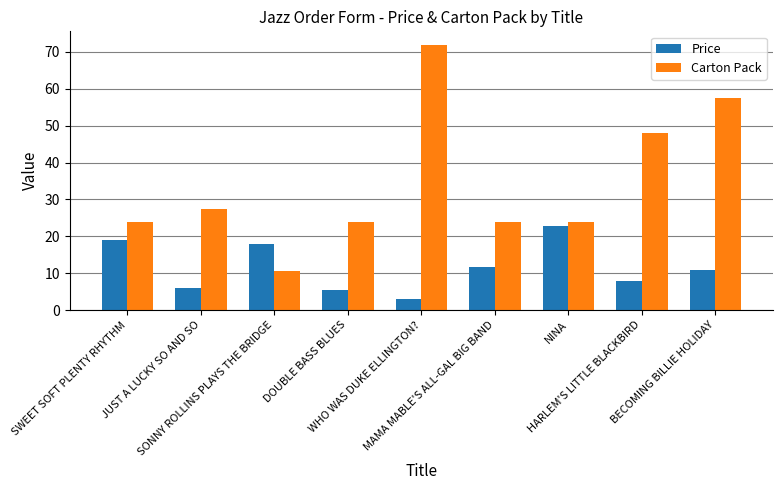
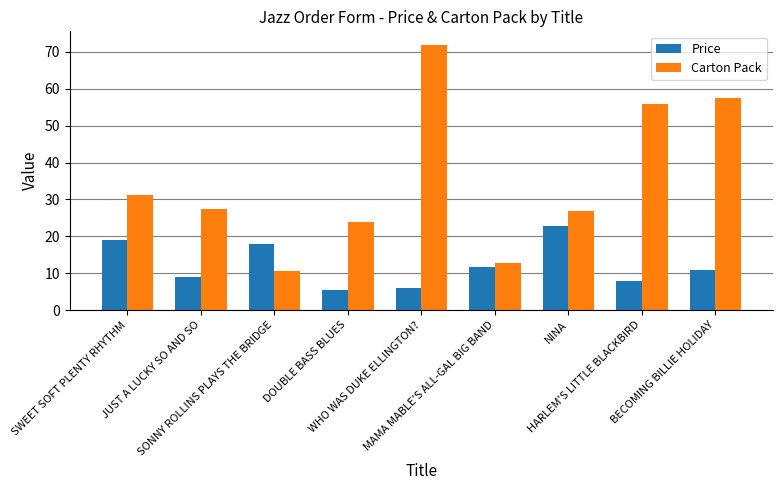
  {
    "Price": {
      "SWEET SOFT PLENTY RHYTHM": 19,
-     "JUST A LUCKY SO AND SO": 6,
+     "JUST A LUCKY SO AND SO": 9,
      "SONNY ROLLINS PLAYS THE BRIDGE": 18,
      "DOUBLE BASS BLUES": 5,
-     "WHO WAS DUKE ELLINGTON?": 3,
+     "WHO WAS DUKE ELLINGTON?": 6,
      "MAMA MABLE'S ALL-GAL BIG BAND": 12,
      "NINA": 23,
      "HARLEM'S LITTLE BLACKBIRD": 8,
      "BECOMING BILLIE HOLIDAY": 11
    },
    "Carton Pack": {
-     "SWEET SOFT PLENTY RHYTHM": 24,
+     "SWEET SOFT PLENTY RHYTHM": 31,
      "JUST A LUCKY SO AND SO": 28,
      "SONNY ROLLINS PLAYS THE BRIDGE": 11,
      "DOUBLE BASS BLUES": 24,
      "WHO WAS DUKE ELLINGTON?": 72,
-     "MAMA MABLE'S ALL-GAL BIG BAND": 24,
-     "NINA": 24,
-     "HARLEM'S LITTLE BLACKBIRD": 48,
+     "MAMA MABLE'S ALL-GAL BIG BAND": 13,
+     "NINA": 27,
+     "HARLEM'S LITTLE BLACKBIRD": 56,
      "BECOMING BILLIE HOLIDAY": 58
    }
  }
